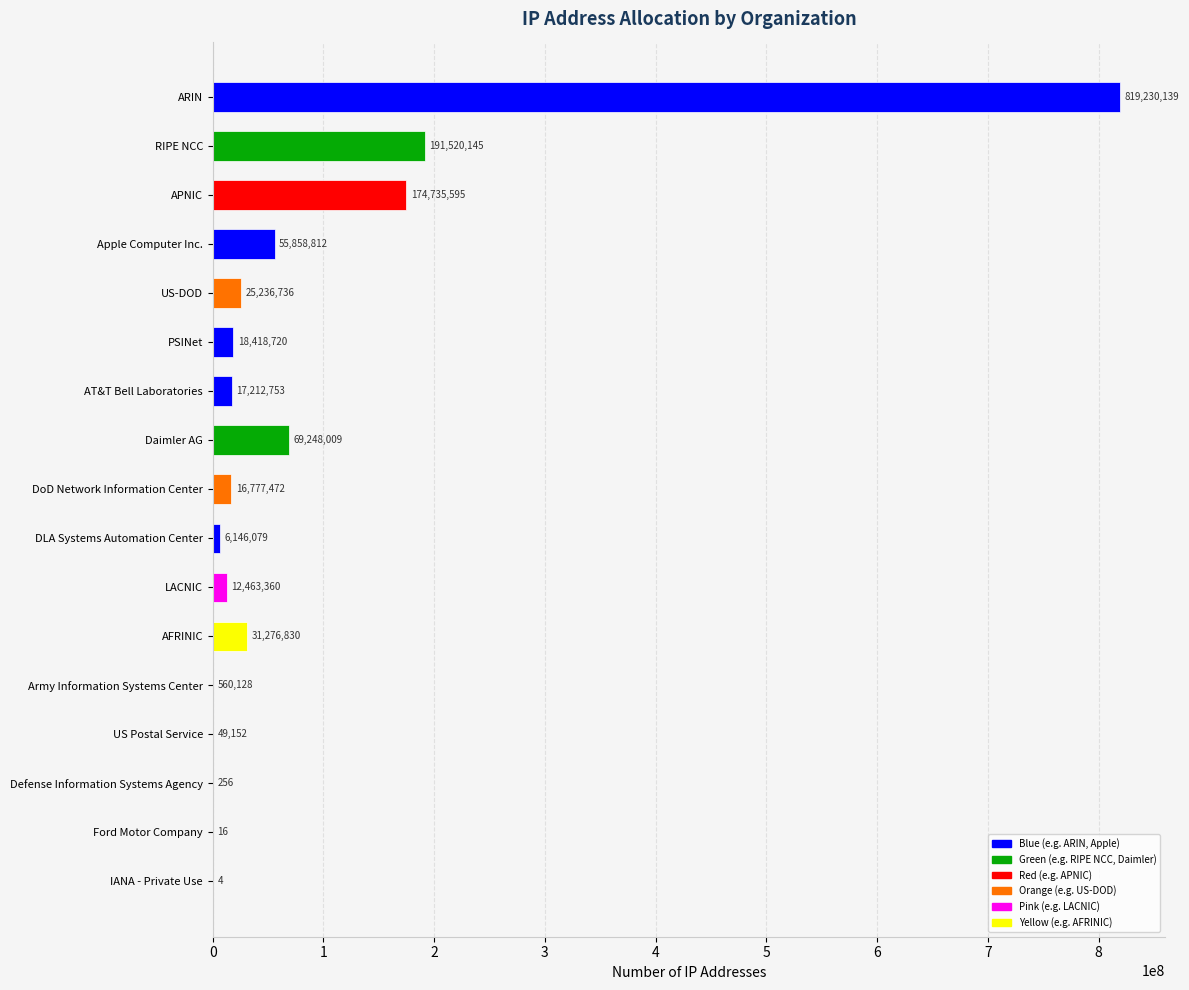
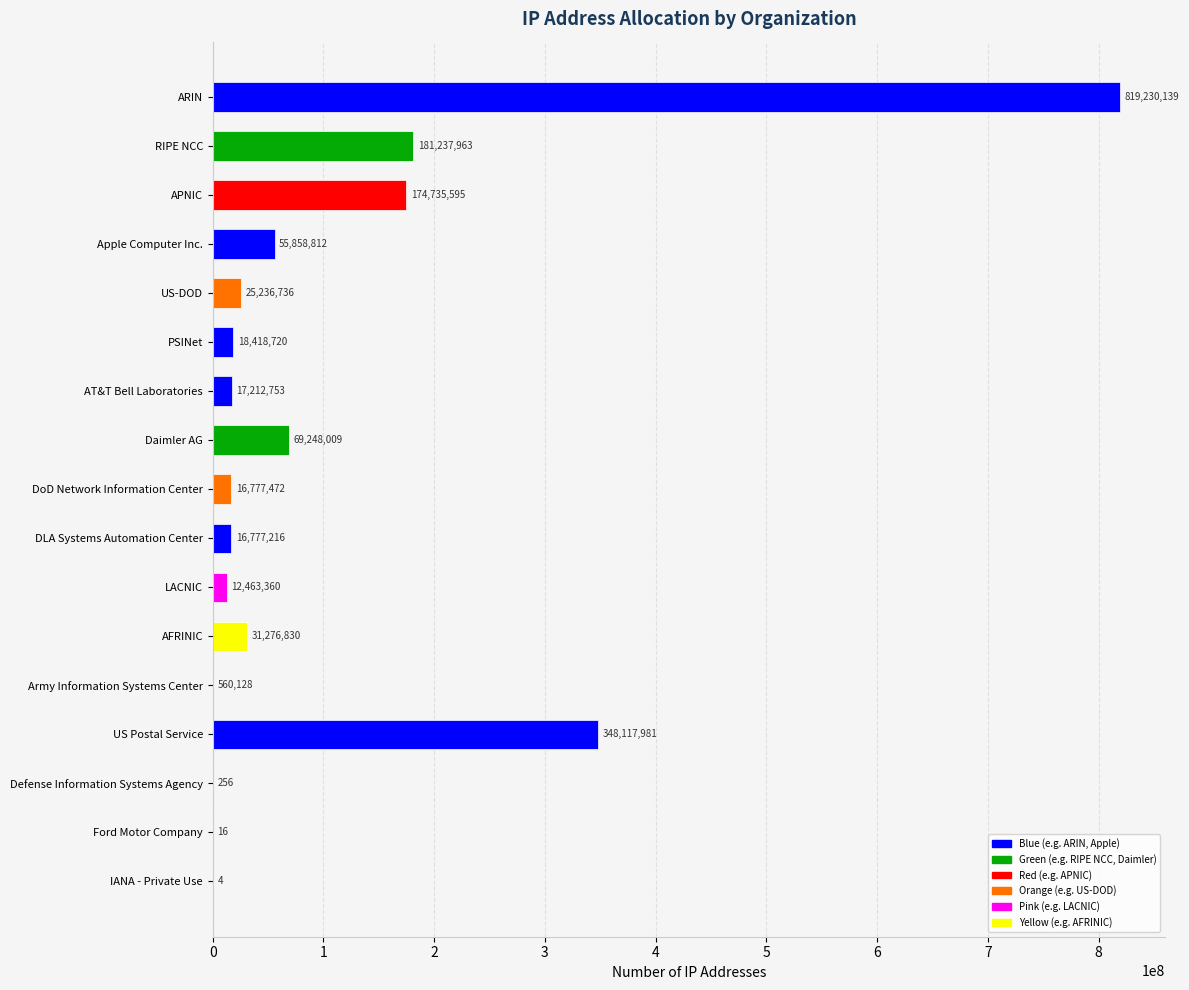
  {
    "ARIN": "819,230,139",
-   "RIPE NCC": "191,520,145",
+   "RIPE NCC": "181,237,963",
    "APNIC": "174,735,595",
    "Apple Computer Inc.": "55,858,812",
    "US-DOD": "25,236,736",
    "PSINet": "18,418,720",
    "AT&T Bell Laboratories": "17,212,753",
    "Daimler AG": "69,248,009",
    "DoD Network Information Center": "16,777,472",
-   "DLA Systems Automation Center": "6,146,079",
+   "DLA Systems Automation Center": "16,777,216",
    "LACNIC": "12,463,360",
    "AFRINIC": "31,276,830",
    "Army Information Systems Center": "560,128",
-   "US Postal Service": "49,152",
+   "US Postal Service": "348,117,981",
    "Defense Information Systems Agency": "256",
    "Ford Motor Company": "16",
    "IANA - Private Use": "4"
  }
